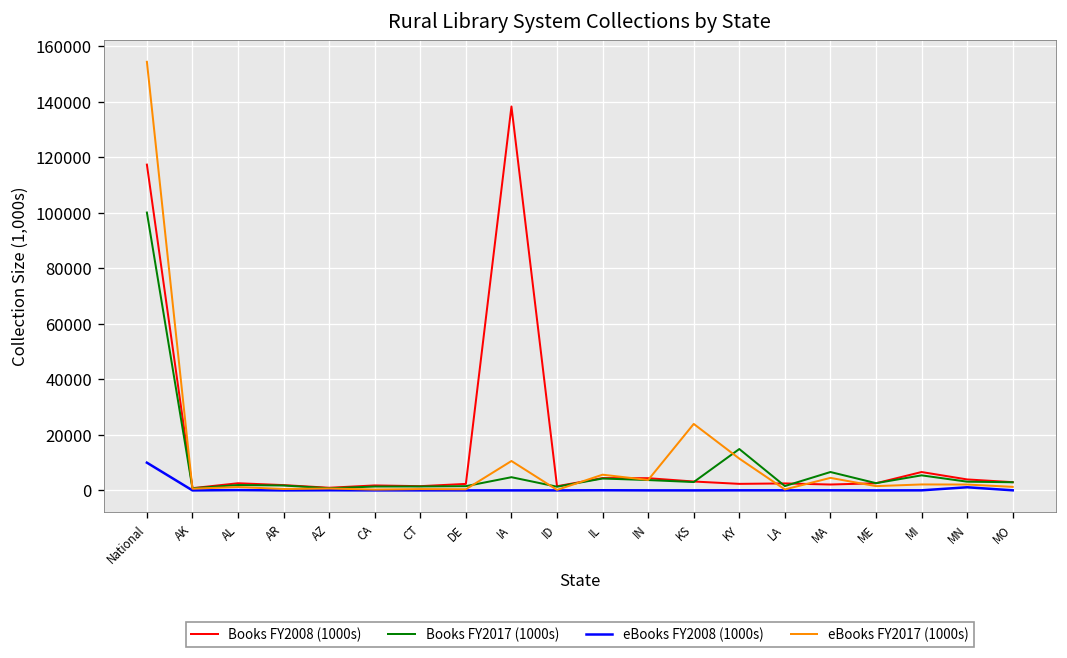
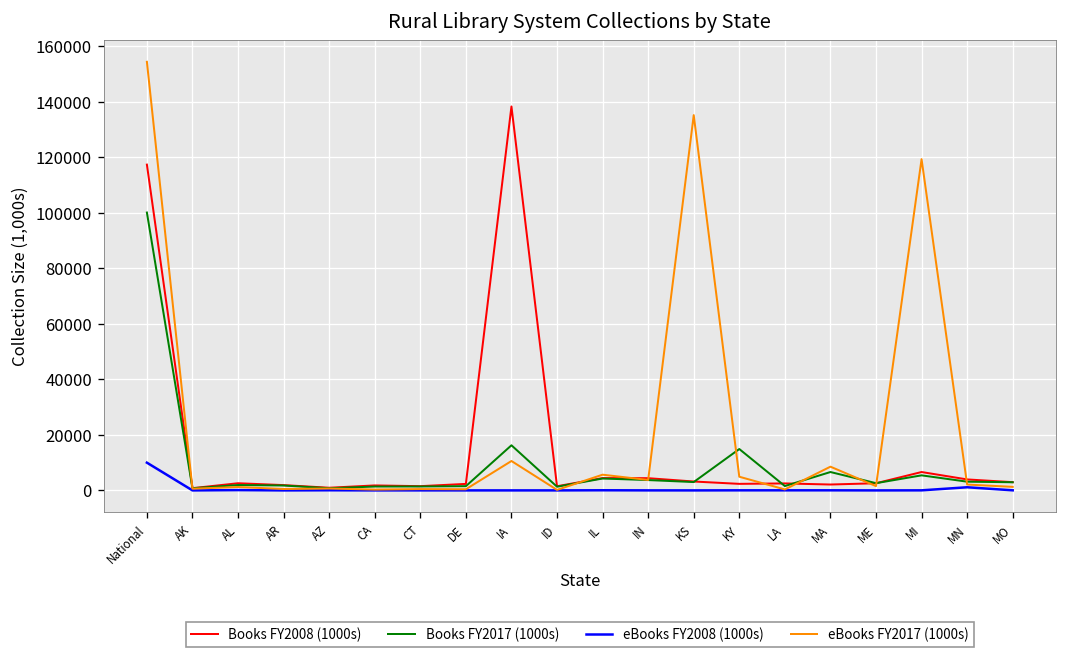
  {
    "Books FY2008 (1000s)": {
      "National": 117000,
      "IA": 138000,
      "KY": 2000,
      "MA": 2000,
      "MI": 7000
    },
    "Books FY2017 (1000s)": {
      "National": 100000,
-     "IA": 5000,
+     "IA": 16000,
      "KY": 15000,
      "MA": 7000,
      "MI": 5000
    },
    "eBooks FY2008 (1000s)": {
      "National": 10000,
      "AL": 0,
      "IA": 0,
      "IL": 0,
      "IN": 0,
      "KS": 0,
      "KY": 0,
      "MA": 0,
      "ME": 0,
      "MI": 0,
      "MO": 0
    },
    "eBooks FY2017 (1000s)": {
      "National": 154000,
      "IA": 11000,
      "IL": 6000,
-     "KS": 24000,
-     "KY": 11000,
-     "MA": 5000,
-     "MI": 2000,
+     "KS": 135000,
+     "KY": 5000,
+     "MA": 9000,
+     "MI": 119000,
      "MO": 1000
    }
  }
